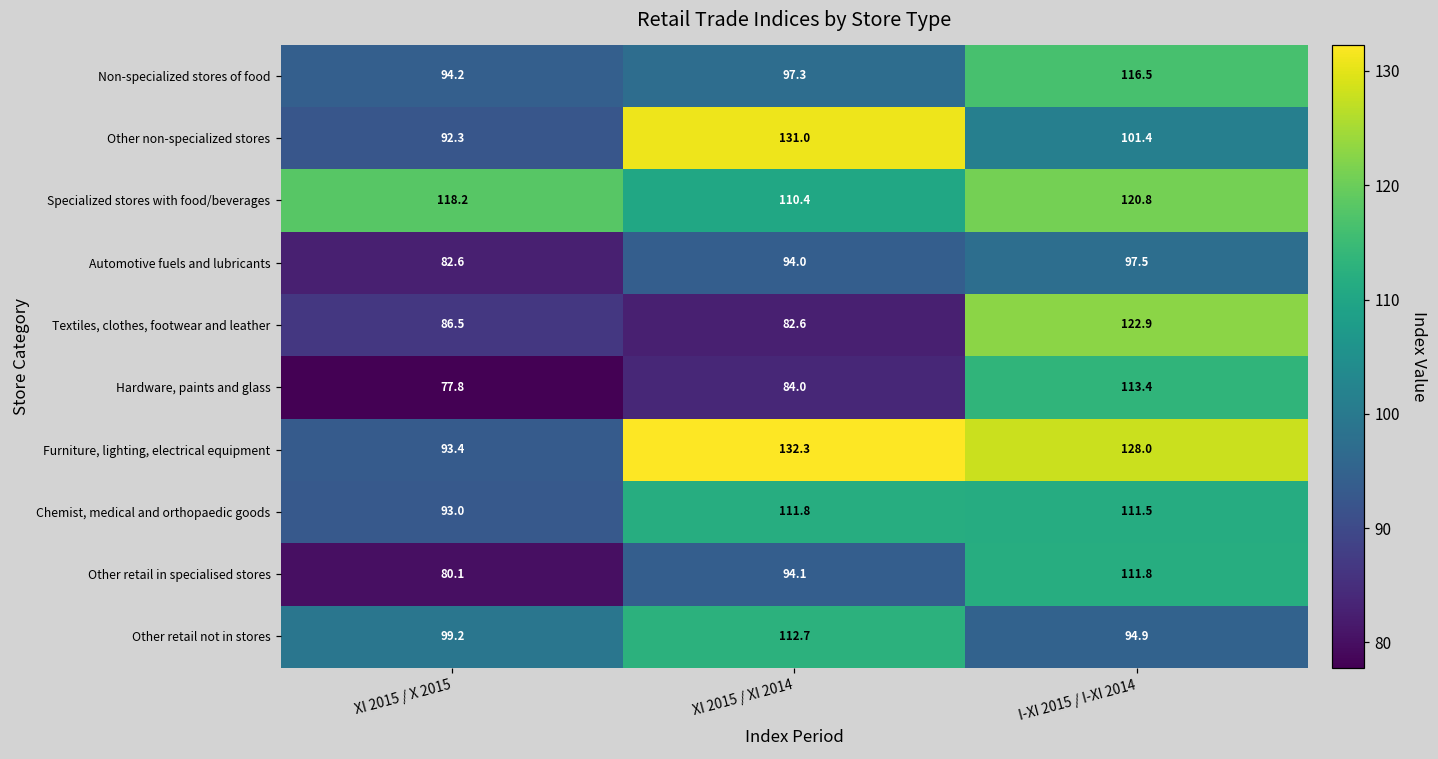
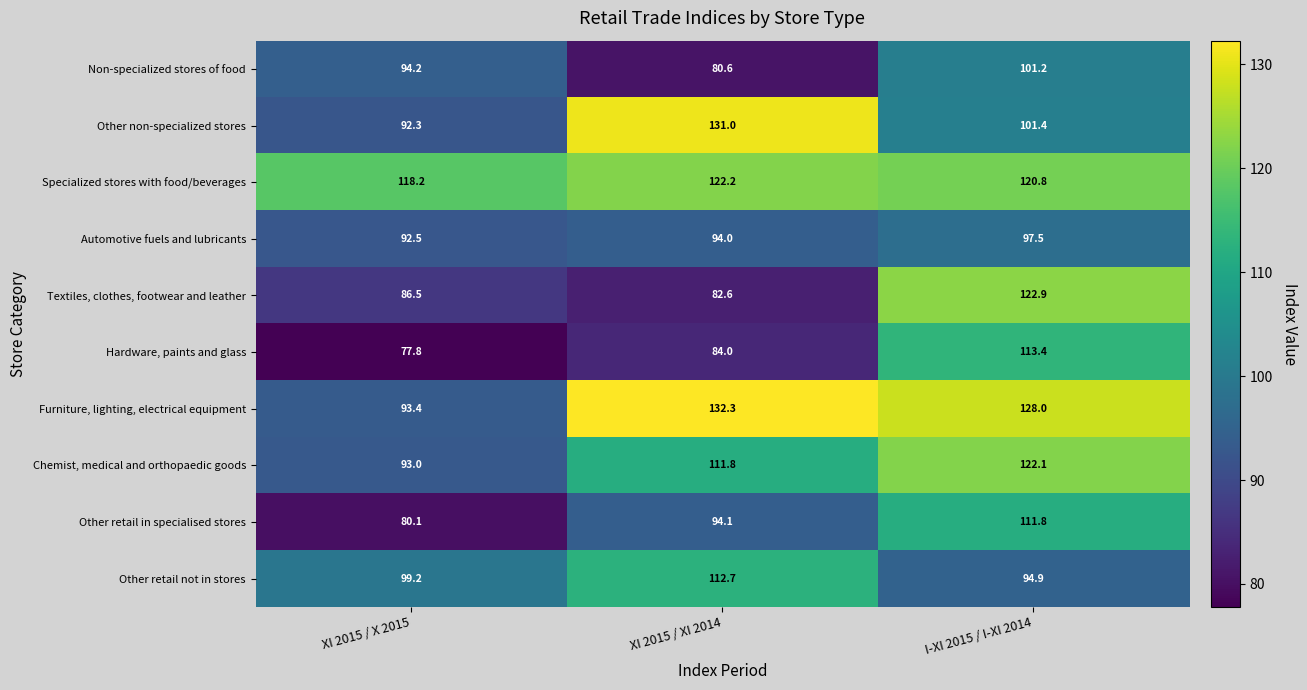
  {
    "Non-specialized stores of food": {
      "XI 2015 / X 2015": 94.2,
-     "XI 2015 / XI 2014": 97.3,
-     "I-XI 2015 / I-XI 2014": 116.5
+     "XI 2015 / XI 2014": 80.6,
+     "I-XI 2015 / I-XI 2014": 101.2
    },
    "Other non-specialized stores": {
      "XI 2015 / X 2015": 92.3,
      "XI 2015 / XI 2014": 131.0,
      "I-XI 2015 / I-XI 2014": 101.4
    },
    "Specialized stores with food/beverages": {
      "XI 2015 / X 2015": 118.2,
-     "XI 2015 / XI 2014": 110.4,
+     "XI 2015 / XI 2014": 122.2,
      "I-XI 2015 / I-XI 2014": 120.8
    },
    "Automotive fuels and lubricants": {
-     "XI 2015 / X 2015": 82.6,
+     "XI 2015 / X 2015": 92.5,
      "XI 2015 / XI 2014": 94.0,
      "I-XI 2015 / I-XI 2014": 97.5
    },
    "Textiles, clothes, footwear and leather": {
      "XI 2015 / X 2015": 86.5,
      "XI 2015 / XI 2014": 82.6,
      "I-XI 2015 / I-XI 2014": 122.9
    },
    "Hardware, paints and glass": {
      "XI 2015 / X 2015": 77.8,
      "XI 2015 / XI 2014": 84.0,
      "I-XI 2015 / I-XI 2014": 113.4
    },
    "Furniture, lighting, electrical equipment": {
      "XI 2015 / X 2015": 93.4,
      "XI 2015 / XI 2014": 132.3,
      "I-XI 2015 / I-XI 2014": 128.0
    },
    "Chemist, medical and orthopaedic goods": {
      "XI 2015 / X 2015": 93.0,
      "XI 2015 / XI 2014": 111.8,
-     "I-XI 2015 / I-XI 2014": 111.5
+     "I-XI 2015 / I-XI 2014": 122.1
    },
    "Other retail in specialised stores": {
      "XI 2015 / X 2015": 80.1,
      "XI 2015 / XI 2014": 94.1,
      "I-XI 2015 / I-XI 2014": 111.8
    },
    "Other retail not in stores": {
      "XI 2015 / X 2015": 99.2,
      "XI 2015 / XI 2014": 112.7,
      "I-XI 2015 / I-XI 2014": 94.9
    }
  }
